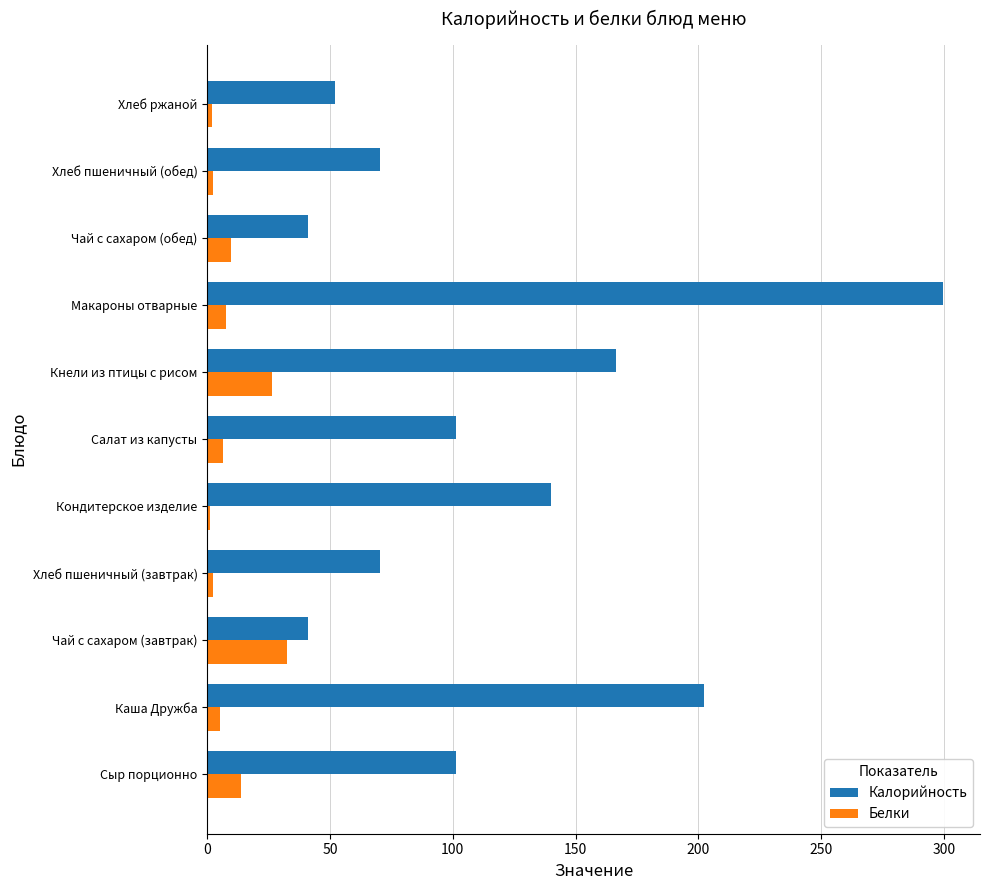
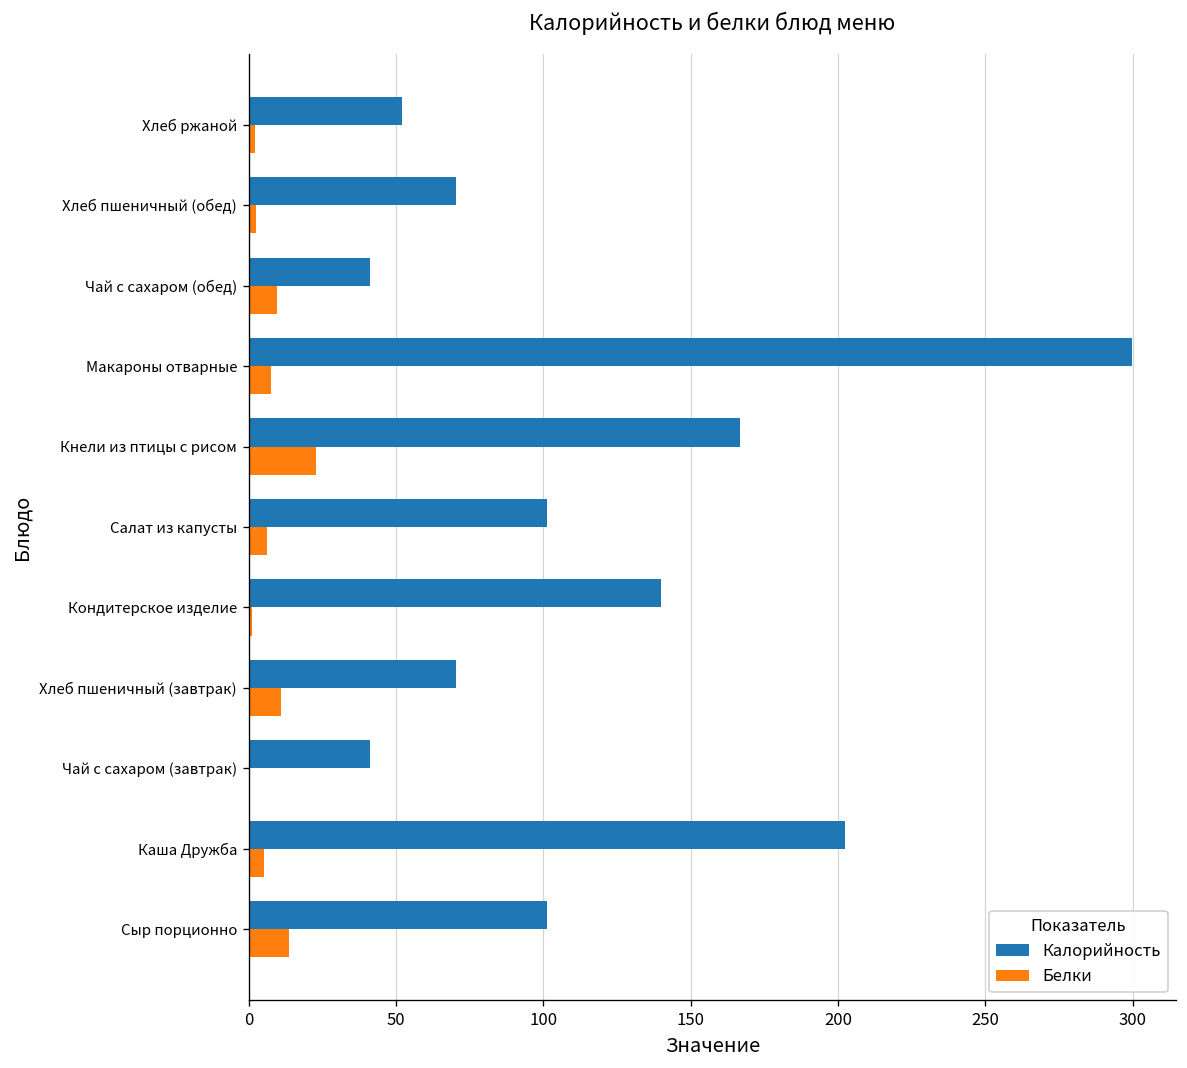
  {
    "Калорийность": {
      "Хлеб ржаной": 52,
      "Хлеб пшеничный (обед)": 70,
      "Чай с сахаром (обед)": 41,
      "Макароны отварные": 300,
      "Кнели из птицы с рисом": 167,
      "Салат из капусты": 101,
      "Кондитерское изделие": 140,
      "Хлеб пшеничный (завтрак)": 70,
      "Чай с сахаром (завтрак)": 41,
      "Каша Дружба": 202,
      "Сыр порционно": 101
    },
    "Белки": {
      "Хлеб ржаной": 2,
      "Хлеб пшеничный (обед)": 2,
      "Чай с сахаром (обед)": 10,
      "Макароны отварные": 8,
-     "Кнели из птицы с рисом": 26,
+     "Кнели из птицы с рисом": 23,
      "Салат из капусты": 6,
      "Кондитерское изделие": 1,
-     "Хлеб пшеничный (завтрак)": 2,
-     "Чай с сахаром (завтрак)": 32,
+     "Хлеб пшеничный (завтрак)": 11,
+     "Чай с сахаром (завтрак)": 0,
      "Каша Дружба": 5,
      "Сыр порционно": 14
    }
  }
